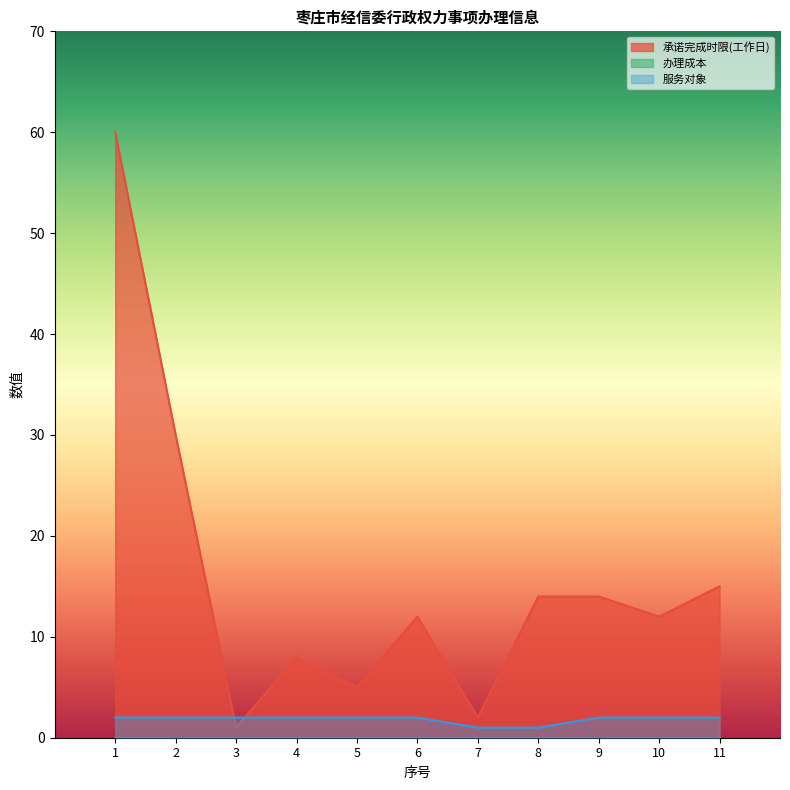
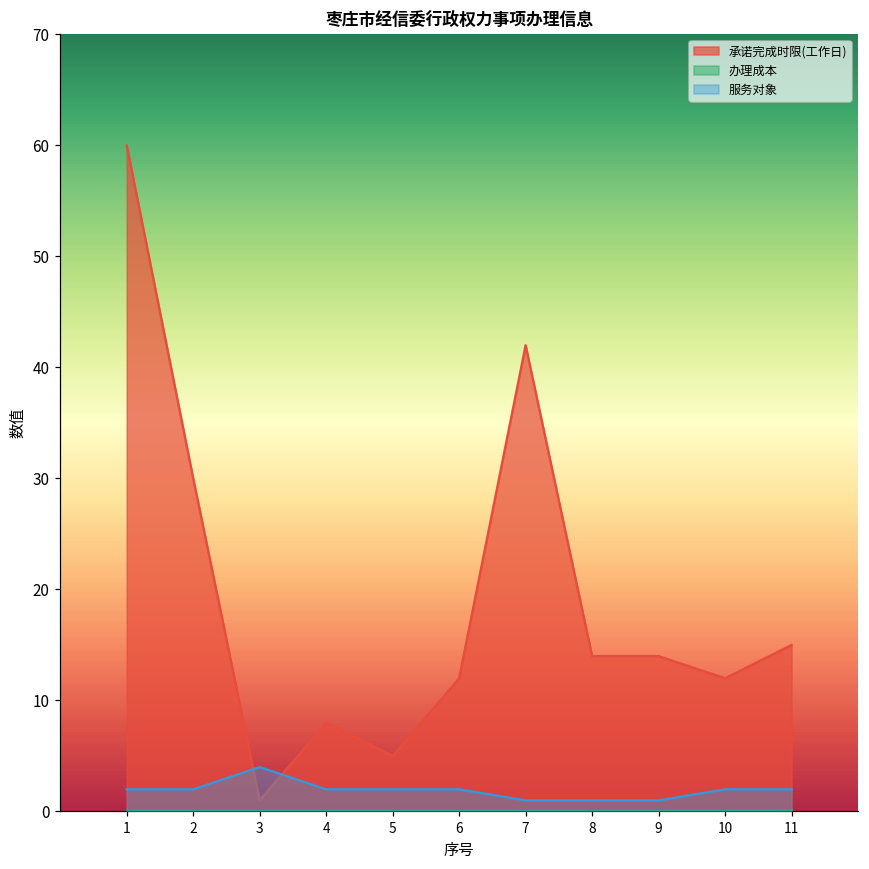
  {
    "承诺完成时限(工作日)": {
      "1": 60,
      "2": 30,
      "3": 1,
      "4": 8,
      "5": 5,
      "6": 12,
-     "7": 2,
+     "7": 42,
      "8": 14,
      "9": 14,
      "10": 12,
      "11": 15
    },
    "办理成本": {
      "1": 0,
      "2": 0,
      "3": 0,
      "4": 0,
      "5": 0,
      "6": 0,
      "7": 0,
      "8": 0,
      "9": 0,
      "10": 0,
      "11": 0
    },
    "服务对象": {
      "1": 2,
      "2": 2,
-     "3": 2,
+     "3": 4,
      "4": 2,
      "5": 2,
      "6": 2,
      "7": 1,
      "8": 1,
-     "9": 2,
+     "9": 1,
      "10": 2,
      "11": 2
    }
  }
